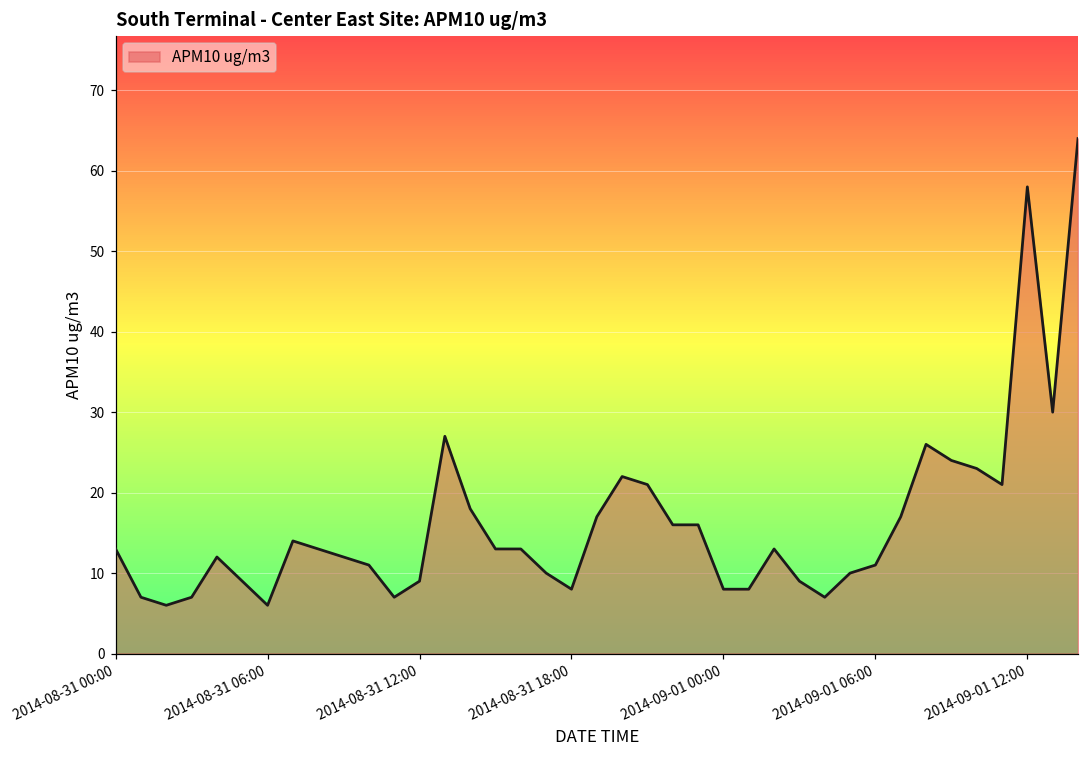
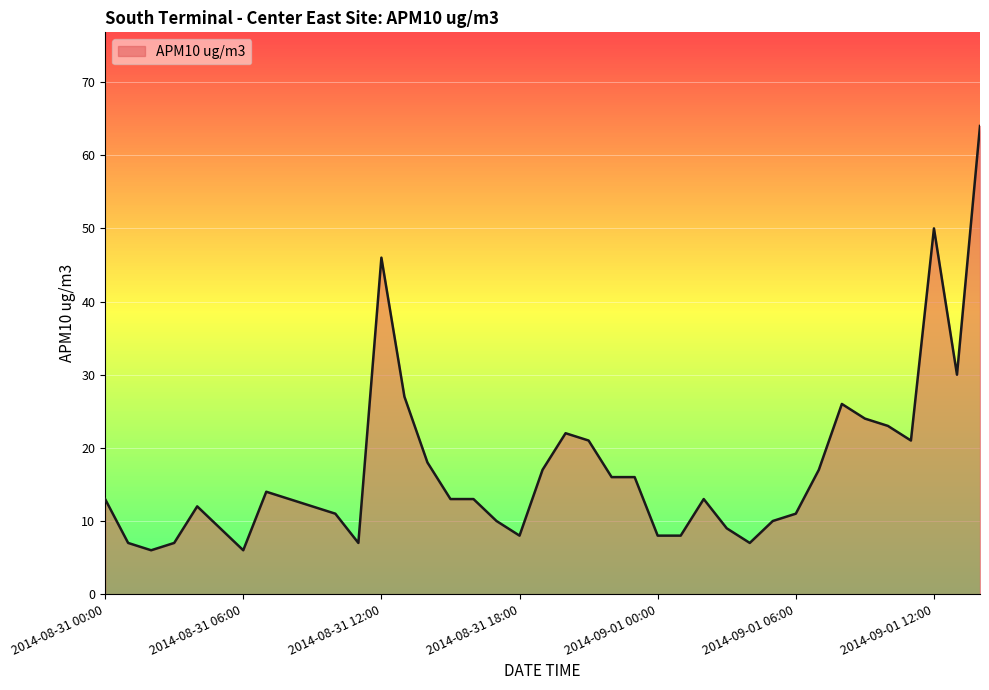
  {
    "2014-08-31 00:00": 13,
    "2014-08-31 06:00": 6,
-   "2014-08-31 12:00": 9,
+   "2014-08-31 12:00": 46,
    "2014-08-31 18:00": 8,
    "2014-09-01 00:00": 8,
    "2014-09-01 06:00": 11,
-   "2014-09-01 12:00": 58
+   "2014-09-01 12:00": 50
  }
